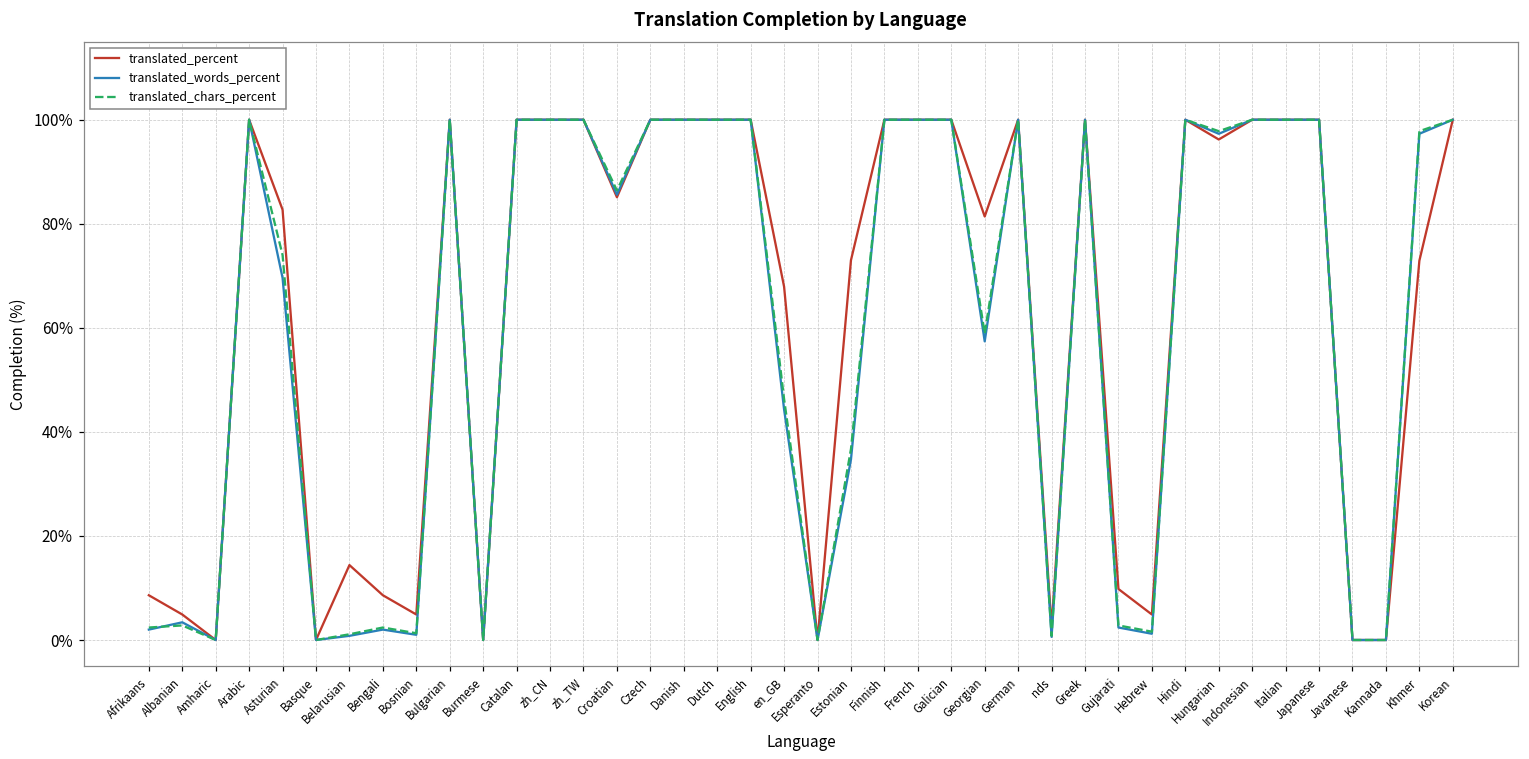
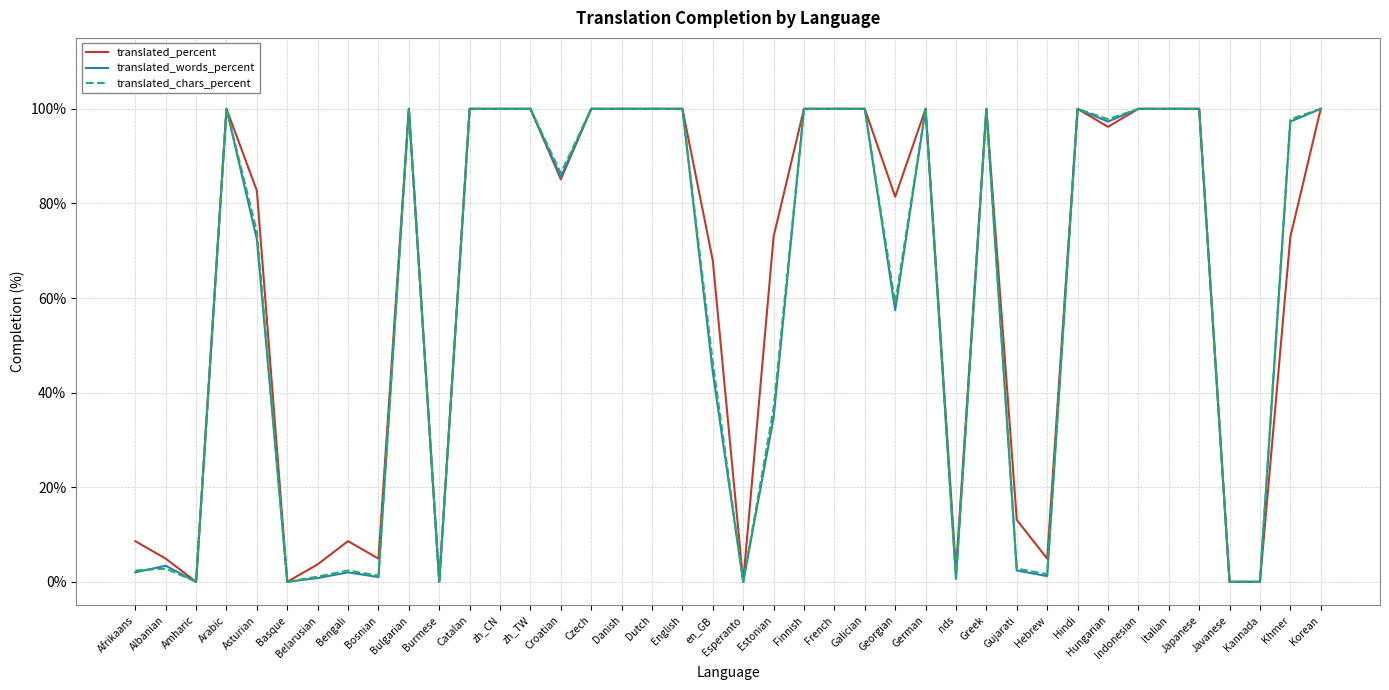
  {
    "translated_percent": {
      "Afrikaans": "9%",
      "Albanian": "5%",
      "Asturian": "83%",
-     "Belarusian": "14%",
+     "Belarusian": "4%",
      "Bengali": "9%",
      "Bosnian": "5%",
      "en_GB": "68%",
      "Estonian": "73%",
      "Georgian": "81%",
      "nds": "2%",
-     "Gujarati": "10%",
+     "Gujarati": "13%",
      "Hebrew": "5%",
      "Hungarian": "96%",
      "Khmer": "73%"
    },
    "translated_words_percent": {
      "Albanian": "3%",
-     "Asturian": "70%",
+     "Asturian": "72%",
      "en_GB": "44%",
      "Estonian": "35%",
      "Georgian": "57%"
    },
    "translated_chars_percent": {
      "Albanian": "3%",
      "Asturian": "74%",
      "Croatian": "86%",
      "en_GB": "46%",
      "Estonian": "37%",
      "Georgian": "59%"
    }
  }
